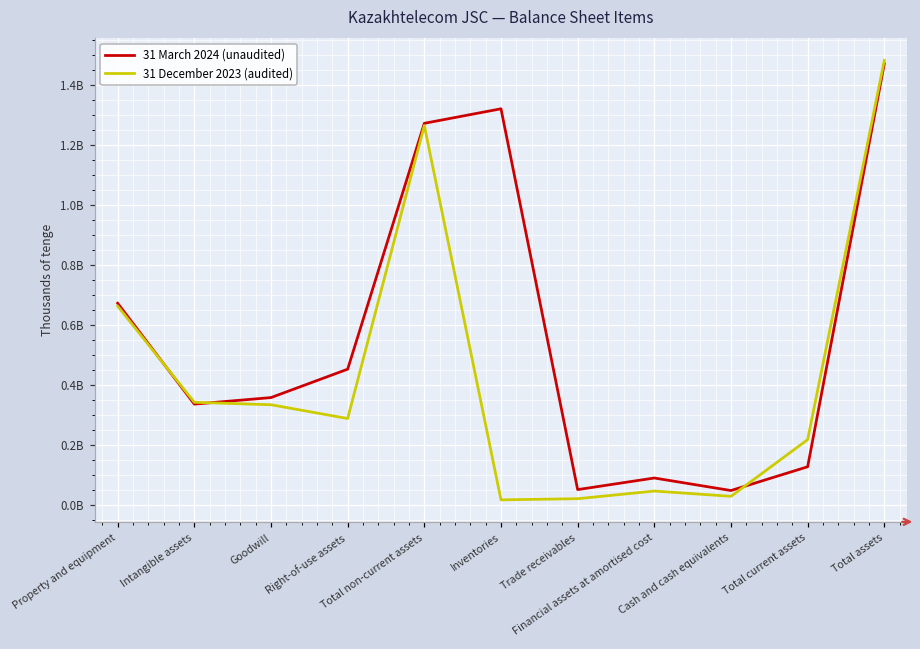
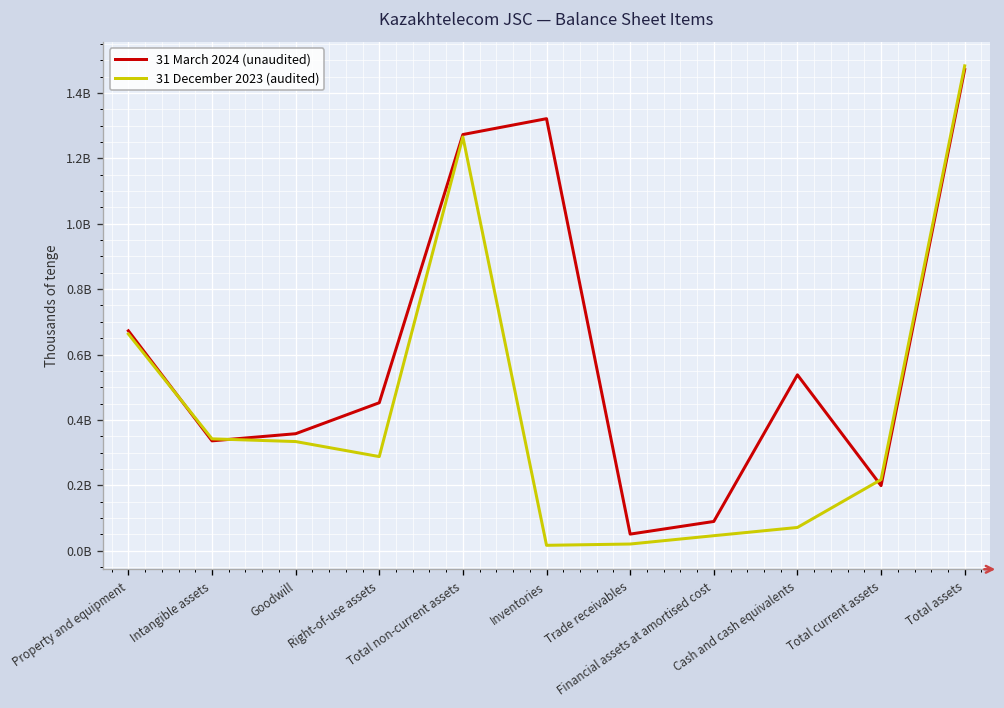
  {
    "31 March 2024 (unaudited)": {
      "Property and equipment": 670000000,
      "Goodwill": 360000000,
      "Right-of-use assets": 450000000,
      "Inventories": 1320000000,
      "Trade receivables": 50000000,
      "Financial assets at amortised cost": 90000000,
-     "Cash and cash equivalents": 50000000,
-     "Total current assets": 130000000,
+     "Cash and cash equivalents": 540000000,
+     "Total current assets": 200000000,
      "Total assets": 1470000000
    },
    "31 December 2023 (audited)": {
      "Property and equipment": 660000000,
      "Goodwill": 330000000,
      "Right-of-use assets": 290000000,
      "Inventories": 20000000,
      "Trade receivables": 20000000,
      "Financial assets at amortised cost": 50000000,
-     "Cash and cash equivalents": 30000000,
+     "Cash and cash equivalents": 70000000,
      "Total current assets": 220000000,
      "Total assets": 1480000000
    }
  }
